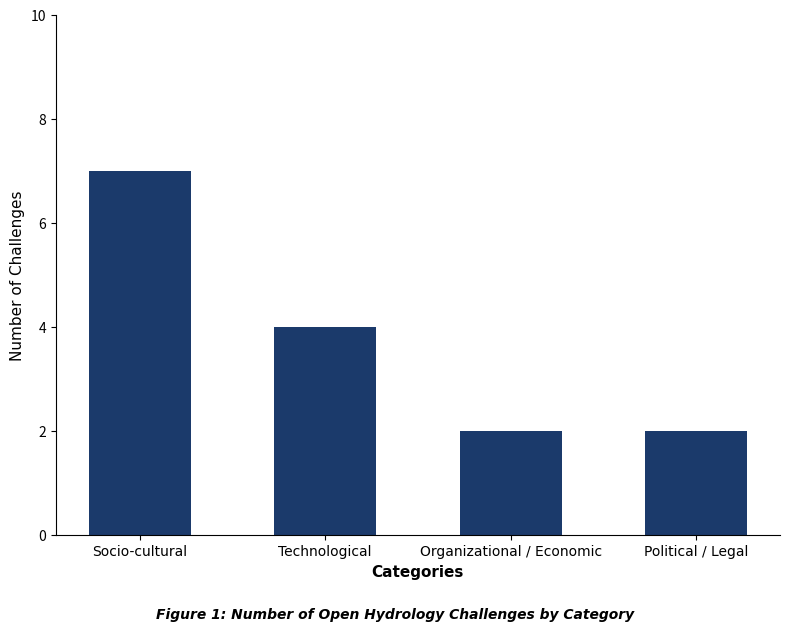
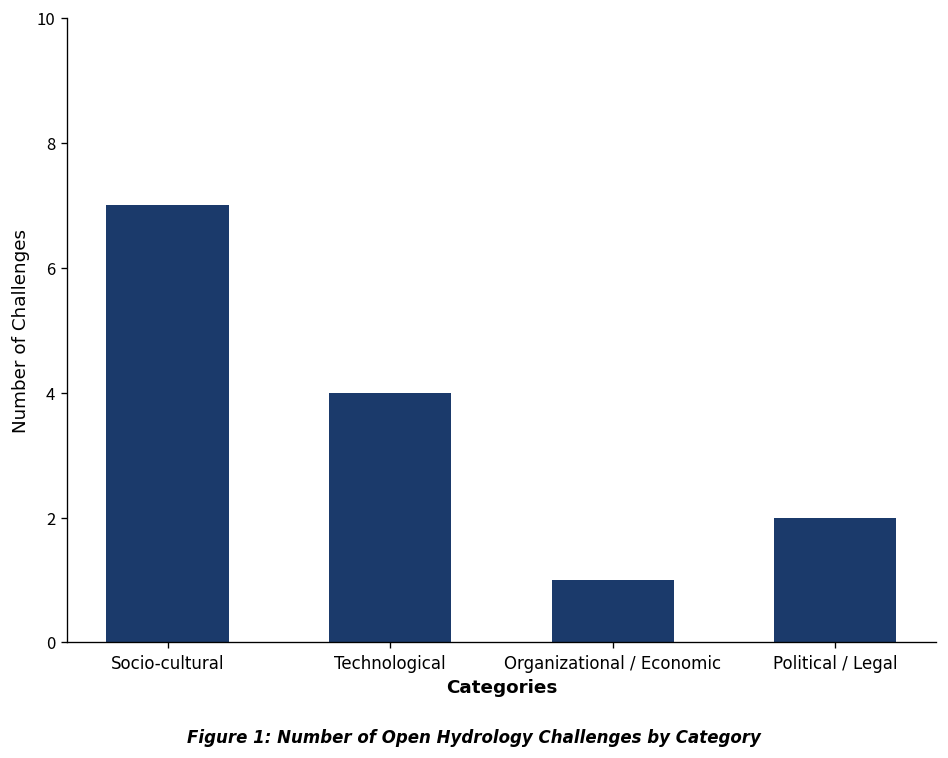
  {
    "Socio-cultural": 7,
    "Technological": 4,
-   "Organizational / Economic": 2,
+   "Organizational / Economic": 1,
    "Political / Legal": 2
  }
